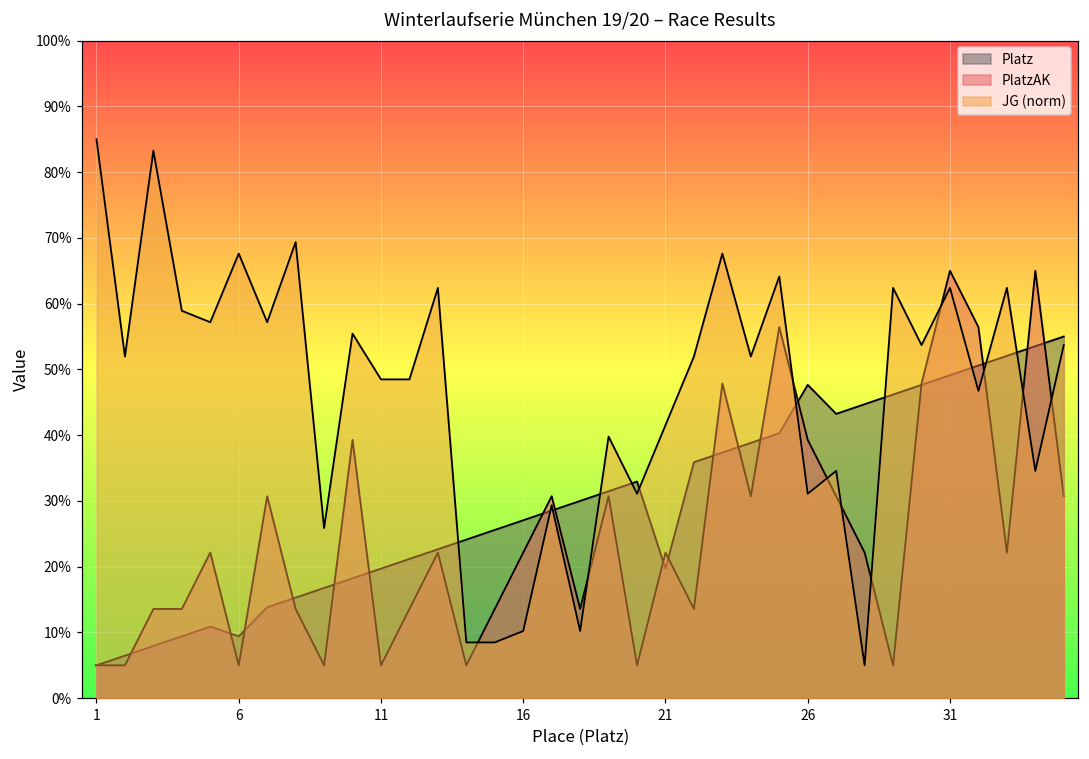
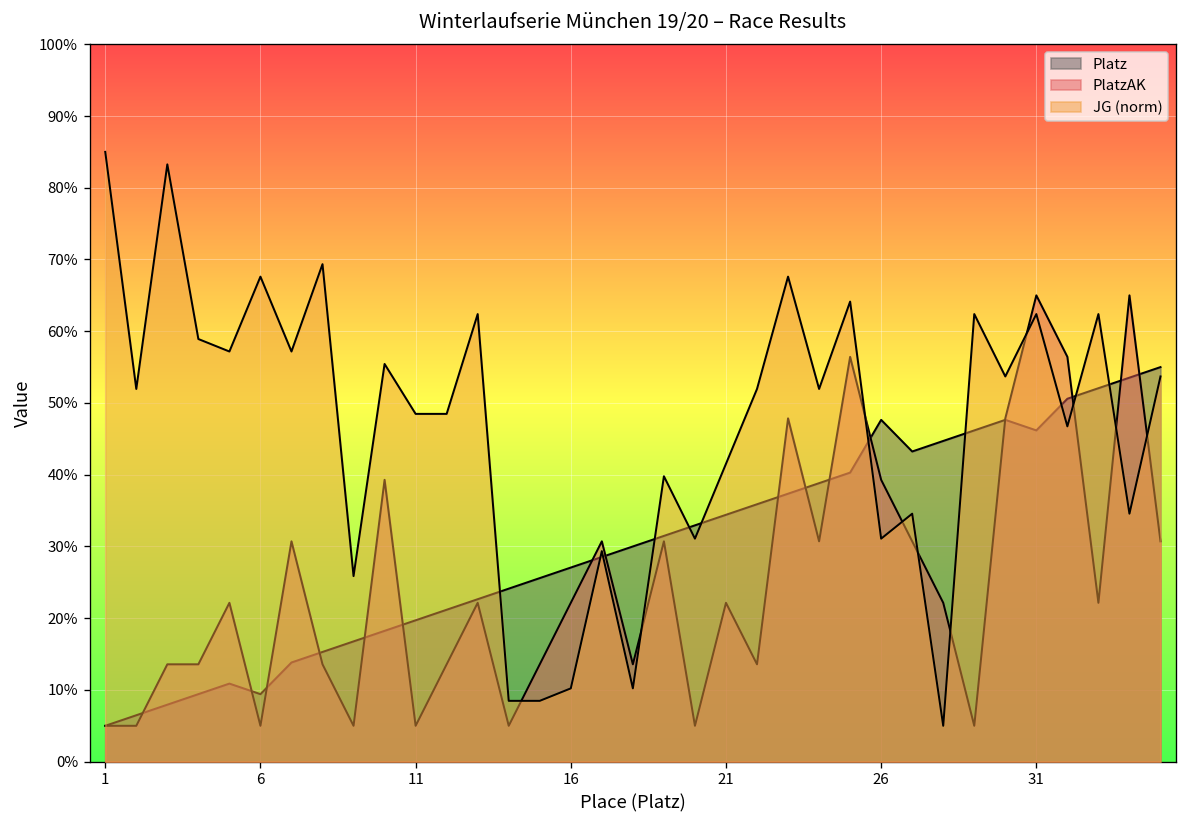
  {
    "Platz": {
      "6": "9%",
      "11": "20%",
      "16": "27%",
-     "21": "20%",
+     "21": "34%",
      "26": "48%",
-     "31": "49%"
+     "31": "46%"
    }
  }
